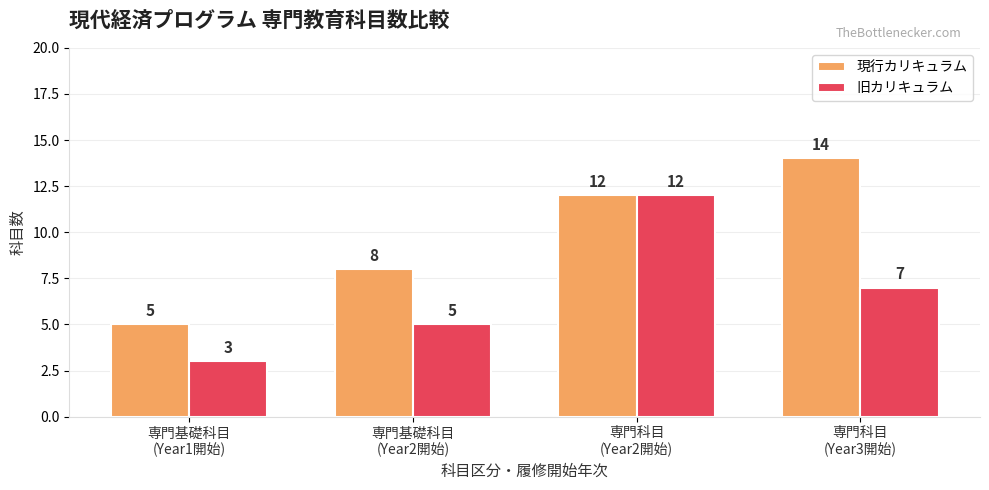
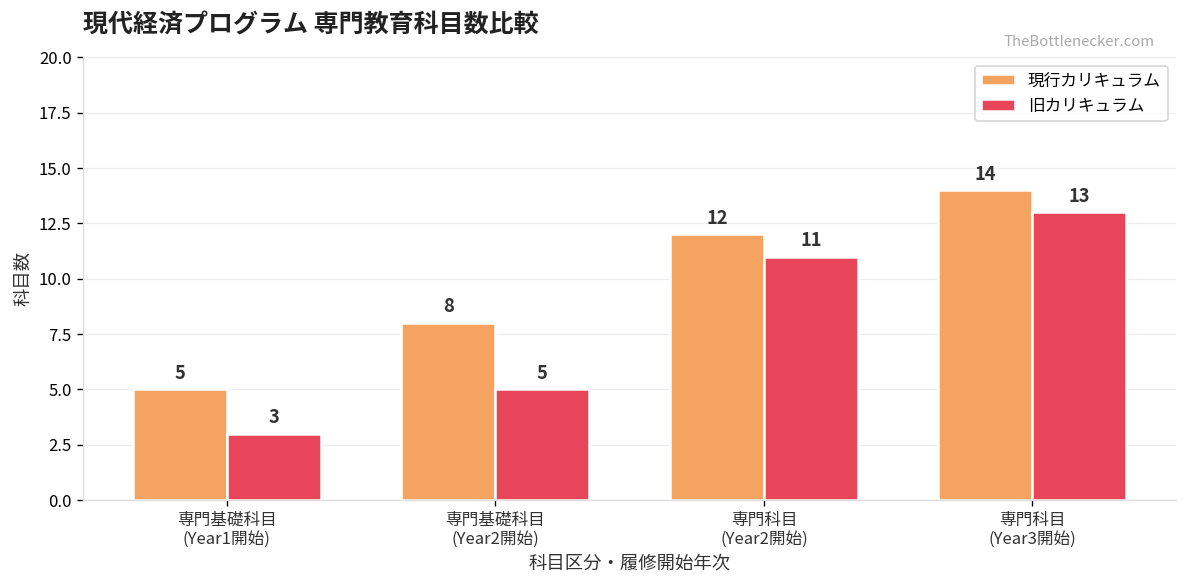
  {
    "現行カリキュラム": {
      "専門基礎科目 (Year1開始)": 5,
      "専門基礎科目 (Year2開始)": 8,
      "専門科目 (Year2開始)": 12,
      "専門科目 (Year3開始)": 14
    },
    "旧カリキュラム": {
      "専門基礎科目 (Year1開始)": 3,
      "専門基礎科目 (Year2開始)": 5,
-     "専門科目 (Year2開始)": 12,
-     "専門科目 (Year3開始)": 7
+     "専門科目 (Year2開始)": 11,
+     "専門科目 (Year3開始)": 13
    }
  }
